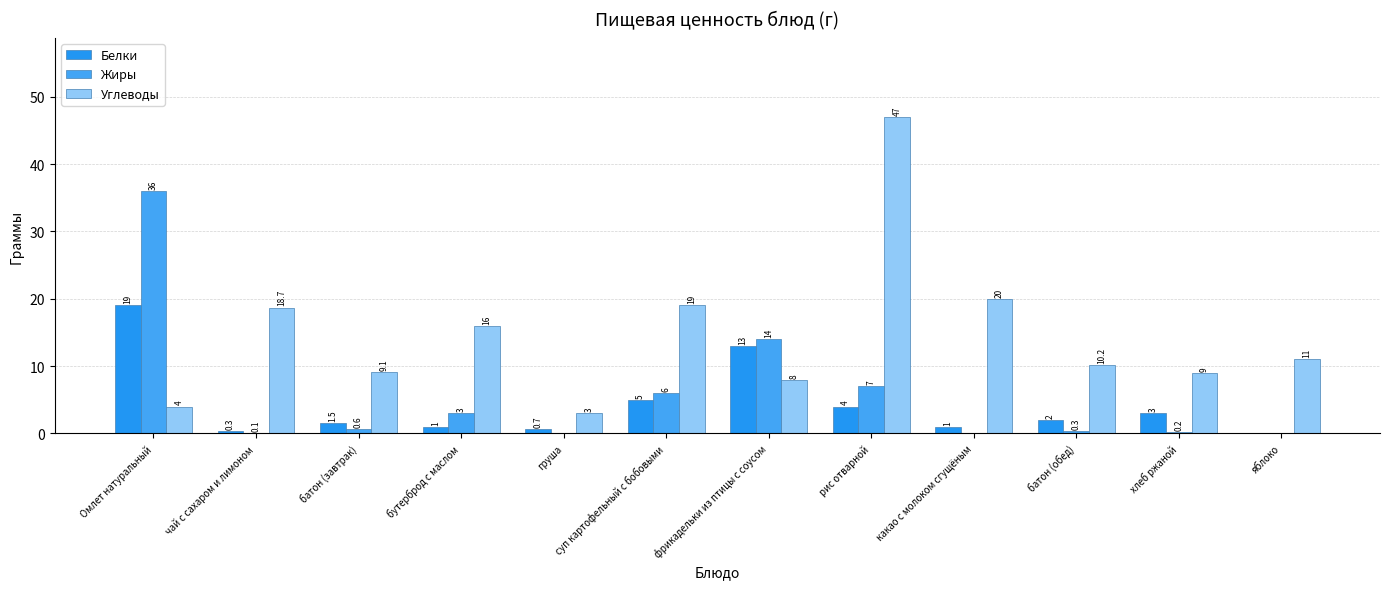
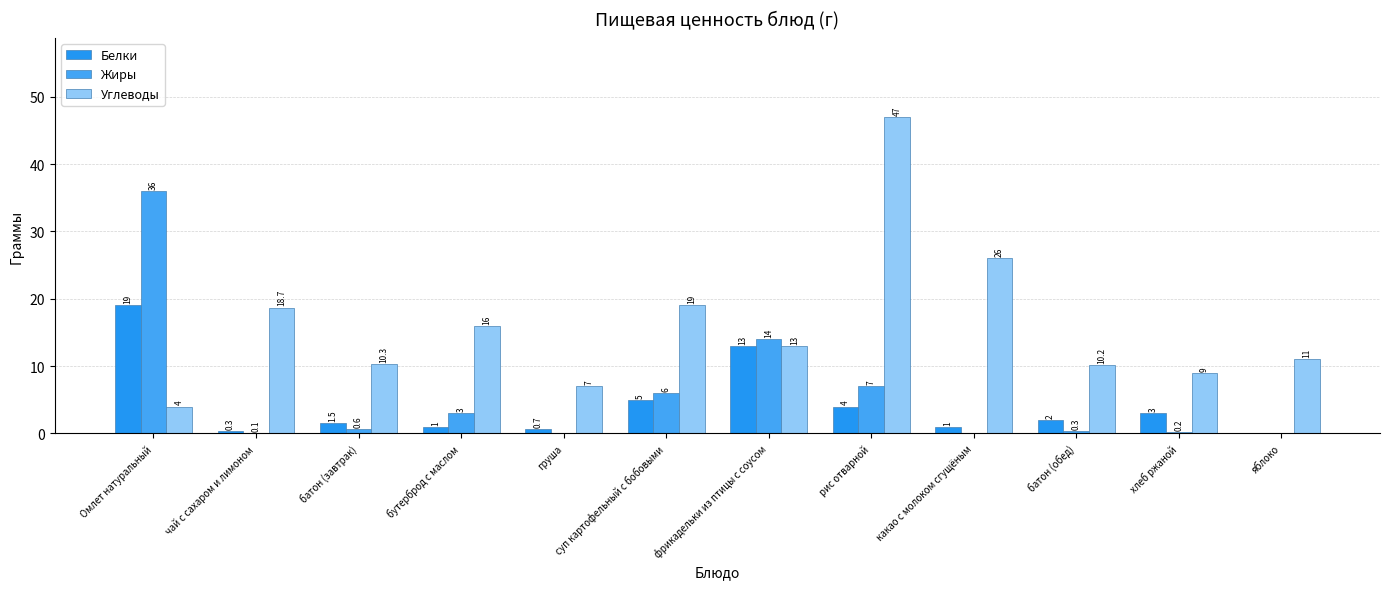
  {
    "Углеводы": {
      "Омлет натуральный": 4,
      "чай с сахаром и лимоном": 18.7,
-     "батон (завтрак)": 9.1,
+     "батон (завтрак)": 10.3,
      "бутерброд с маслом": 16,
-     "груша": 3,
+     "груша": 7,
      "суп картофельный с бобовыми": 19,
-     "фрикадельки из птицы с соусом": 8,
+     "фрикадельки из птицы с соусом": 13,
      "рис отварной": 47,
-     "какао с молоком сгущёным": 20,
+     "какао с молоком сгущёным": 26,
      "батон (обед)": 10.2,
      "хлеб ржаной": 9,
      "яблоко": 11
    }
  }
